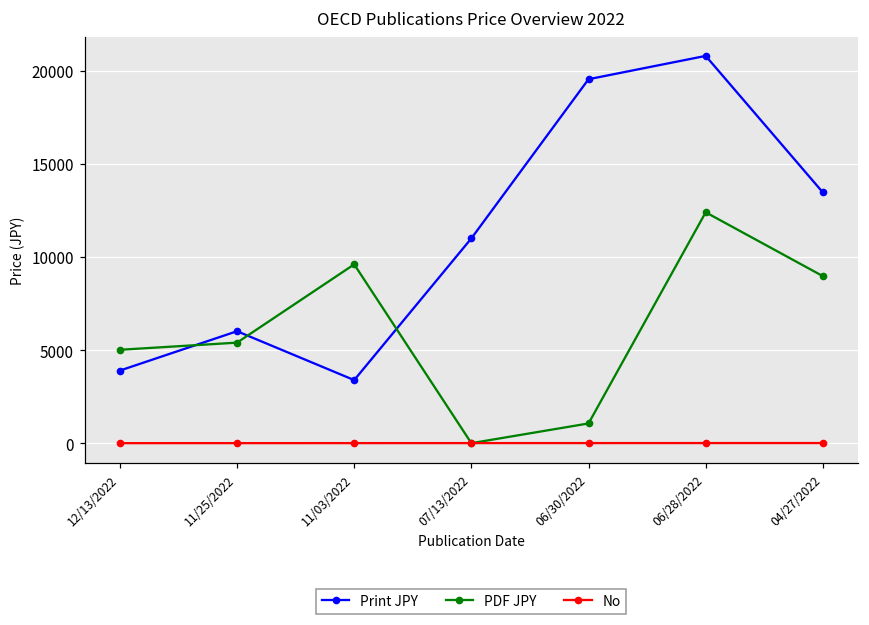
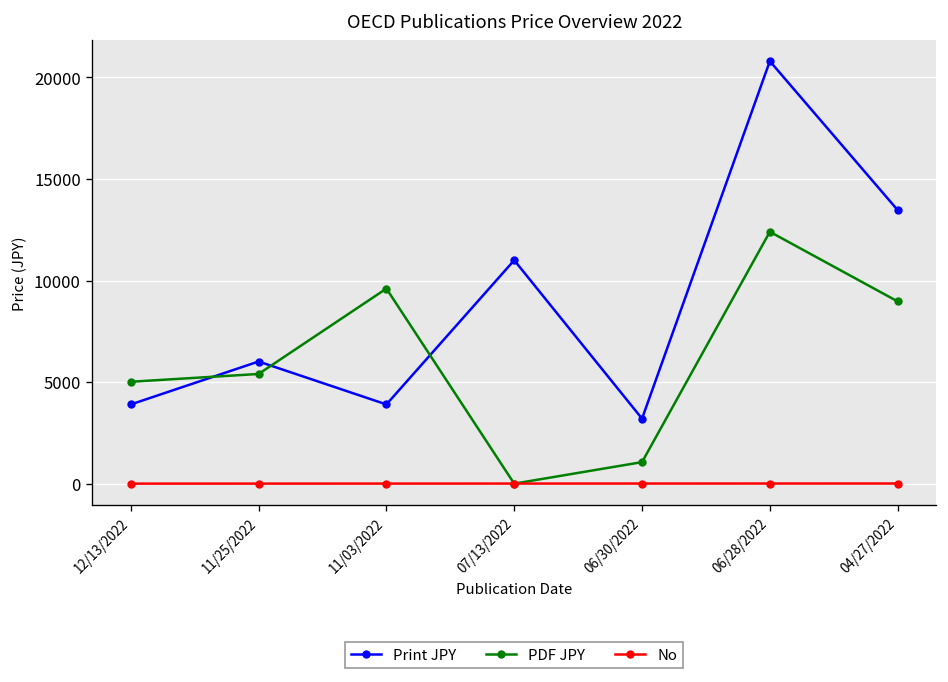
  {
    "Print JPY": {
      "12/13/2022": 3900,
      "11/25/2022": 6000,
-     "11/03/2022": 3400,
+     "11/03/2022": 3900,
      "07/13/2022": 11000,
-     "06/30/2022": 19500,
+     "06/30/2022": 3200,
      "06/28/2022": 20800,
      "04/27/2022": 13500
    },
    "PDF JPY": {
      "12/13/2022": 5000,
      "11/25/2022": 5400,
      "11/03/2022": 9600,
      "06/30/2022": 1100,
      "06/28/2022": 12400,
      "04/27/2022": 9000
    },
    "No": {
      "12/13/2022": 0,
      "11/25/2022": 0,
      "11/03/2022": 0,
      "06/30/2022": 0,
      "06/28/2022": 0,
      "04/27/2022": 0
    }
  }
